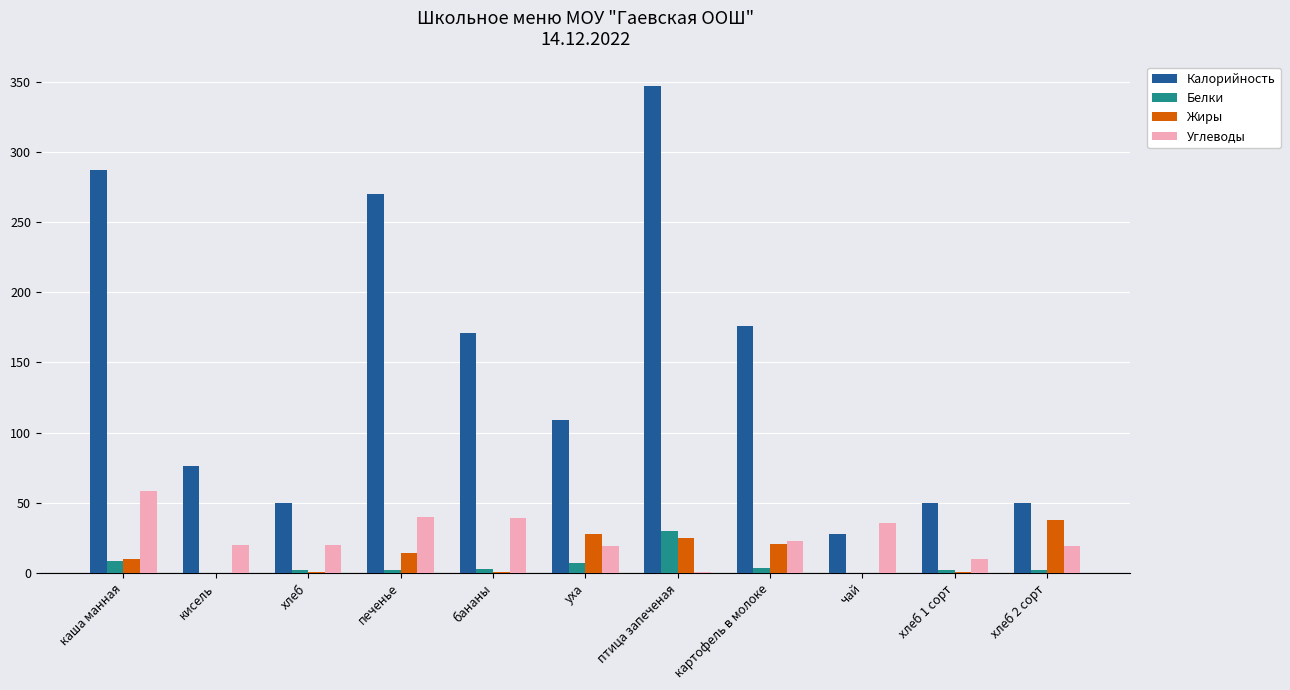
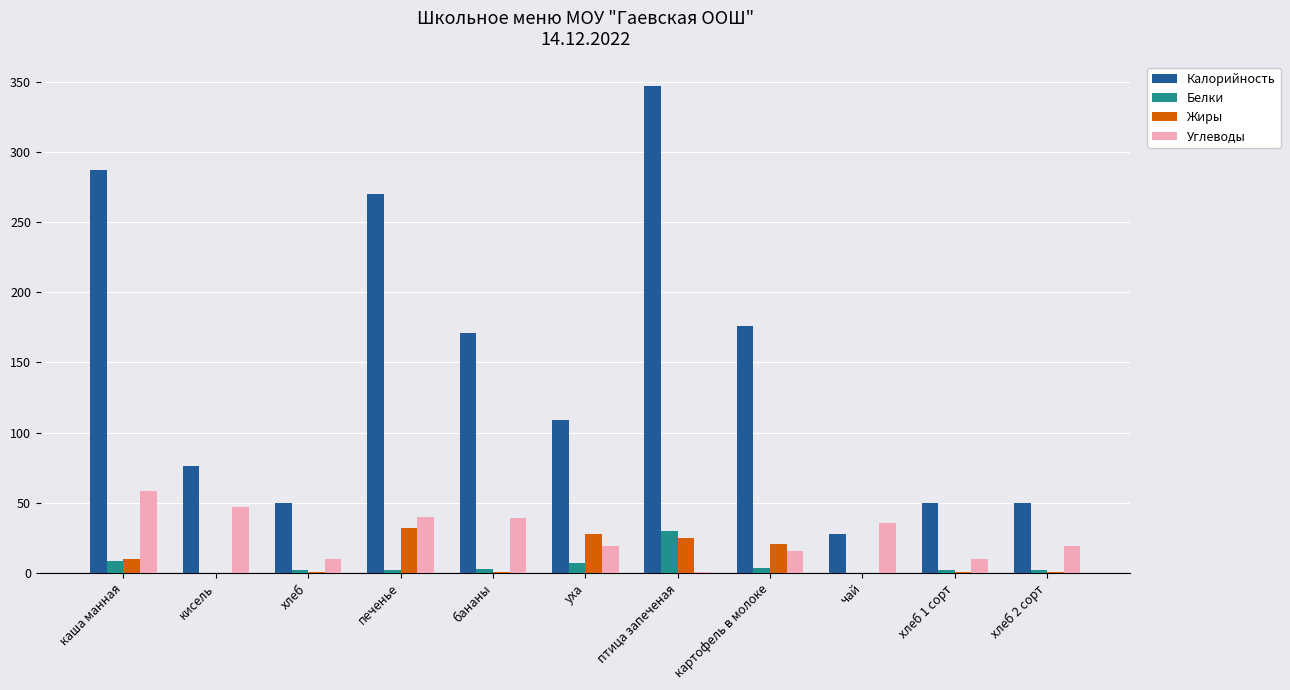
  {
    "Жиры": {
      "каша манная": 10,
      "кисель": 0,
-     "печенье": 14,
+     "печенье": 32,
      "уха": 27,
      "птица запеченая": 25,
      "картофель в молоке": 21,
      "чай": 0,
-     "хлеб 2 сорт": 38
+     "хлеб 2 сорт": 0
    },
    "Углеводы": {
      "каша манная": 58,
-     "кисель": 20,
-     "хлеб": 20,
+     "кисель": 47,
+     "хлеб": 10,
      "печенье": 40,
      "бананы": 39,
      "уха": 20,
-     "картофель в молоке": 23,
+     "картофель в молоке": 16,
      "чай": 35,
      "хлеб 1 сорт": 10,
      "хлеб 2 сорт": 19
    }
  }
